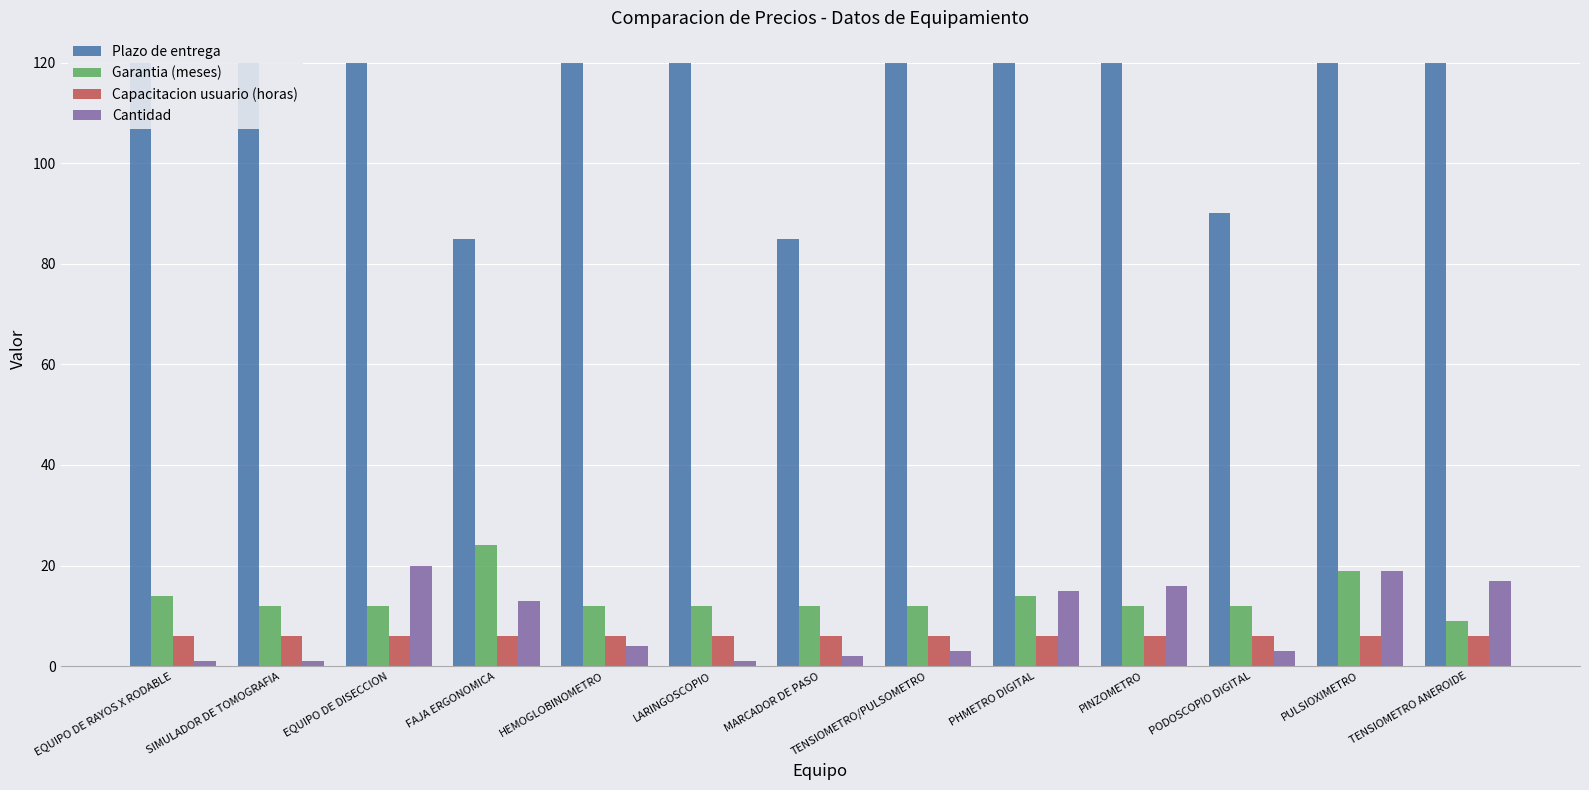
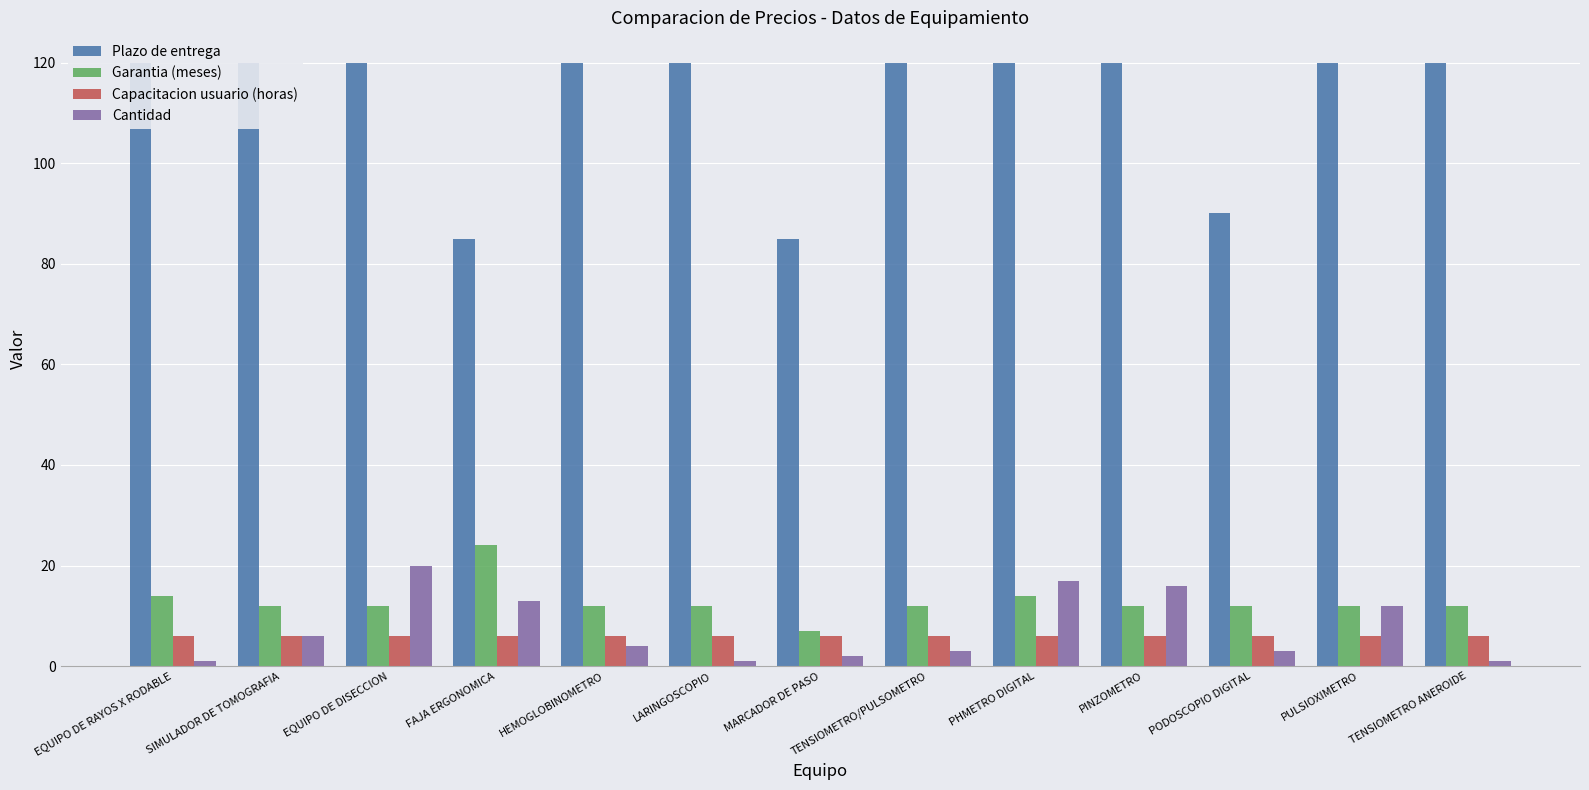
  {
    "Plazo de entrega": {
      "EQUIPO DE DISECCION": 120,
      "FAJA ERGONOMICA": 85,
      "HEMOGLOBINOMETRO": 120,
      "LARINGOSCOPIO": 120,
      "MARCADOR DE PASO": 85,
      "TENSIOMETRO/PULSOMETRO": 120,
      "PHMETRO DIGITAL": 120,
      "PINZOMETRO": 120,
      "PODOSCOPIO DIGITAL": 90,
      "PULSIOXIMETRO": 120,
      "TENSIOMETRO ANEROIDE": 120
    },
    "Garantia (meses)": {
      "EQUIPO DE RAYOS X RODABLE": 14,
      "SIMULADOR DE TOMOGRAFIA": 12,
      "EQUIPO DE DISECCION": 12,
      "FAJA ERGONOMICA": 24,
      "HEMOGLOBINOMETRO": 12,
      "LARINGOSCOPIO": 12,
-     "MARCADOR DE PASO": 12,
+     "MARCADOR DE PASO": 7,
      "TENSIOMETRO/PULSOMETRO": 12,
      "PHMETRO DIGITAL": 14,
      "PINZOMETRO": 12,
      "PODOSCOPIO DIGITAL": 12,
-     "PULSIOXIMETRO": 19,
-     "TENSIOMETRO ANEROIDE": 9
+     "PULSIOXIMETRO": 12,
+     "TENSIOMETRO ANEROIDE": 12
    },
    "Capacitacion usuario (horas)": {
      "EQUIPO DE RAYOS X RODABLE": 6,
      "SIMULADOR DE TOMOGRAFIA": 6,
      "EQUIPO DE DISECCION": 6,
      "FAJA ERGONOMICA": 6,
      "HEMOGLOBINOMETRO": 6,
      "LARINGOSCOPIO": 6,
      "MARCADOR DE PASO": 6,
      "TENSIOMETRO/PULSOMETRO": 6,
      "PHMETRO DIGITAL": 6,
      "PINZOMETRO": 6,
      "PODOSCOPIO DIGITAL": 6,
      "PULSIOXIMETRO": 6,
      "TENSIOMETRO ANEROIDE": 6
    },
    "Cantidad": {
      "EQUIPO DE RAYOS X RODABLE": 1,
-     "SIMULADOR DE TOMOGRAFIA": 1,
+     "SIMULADOR DE TOMOGRAFIA": 6,
      "EQUIPO DE DISECCION": 20,
      "FAJA ERGONOMICA": 13,
      "HEMOGLOBINOMETRO": 4,
      "LARINGOSCOPIO": 1,
      "MARCADOR DE PASO": 2,
      "TENSIOMETRO/PULSOMETRO": 3,
-     "PHMETRO DIGITAL": 15,
+     "PHMETRO DIGITAL": 17,
      "PINZOMETRO": 16,
      "PODOSCOPIO DIGITAL": 3,
-     "PULSIOXIMETRO": 19,
-     "TENSIOMETRO ANEROIDE": 17
+     "PULSIOXIMETRO": 12,
+     "TENSIOMETRO ANEROIDE": 1
    }
  }
